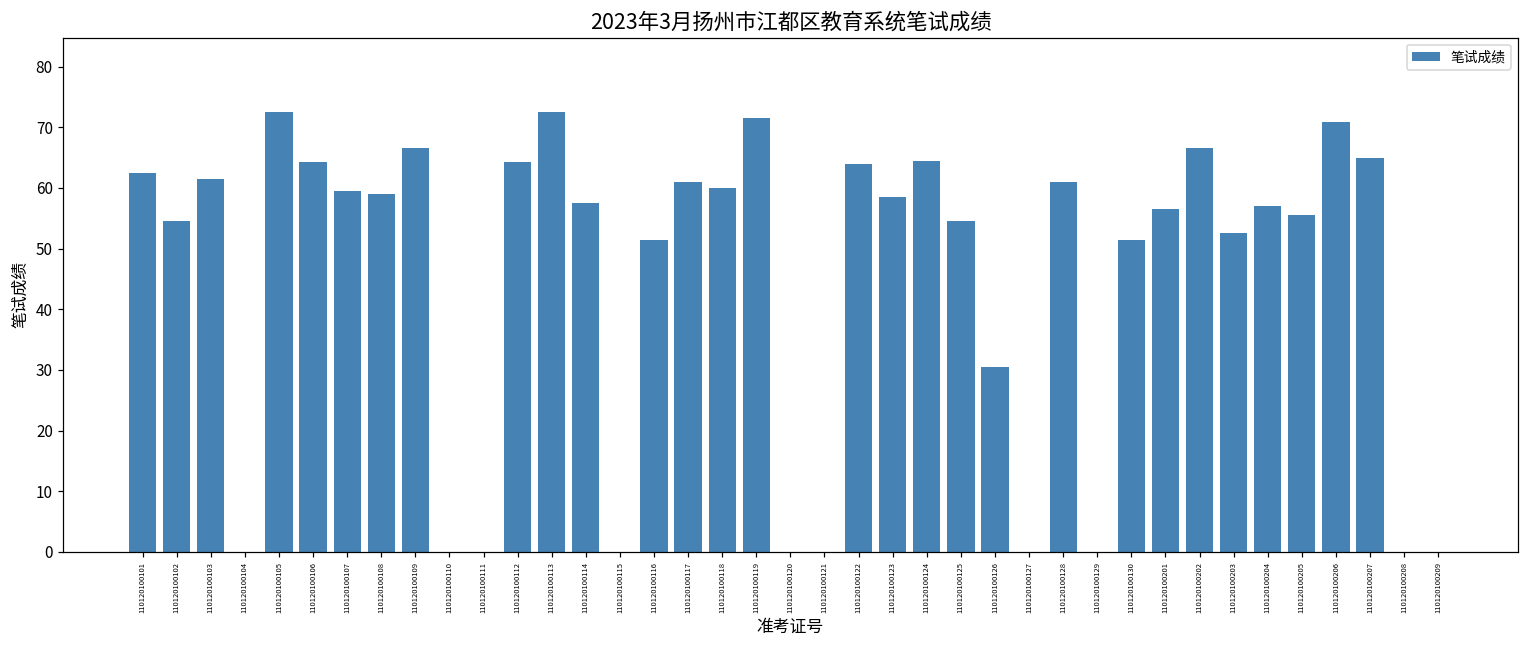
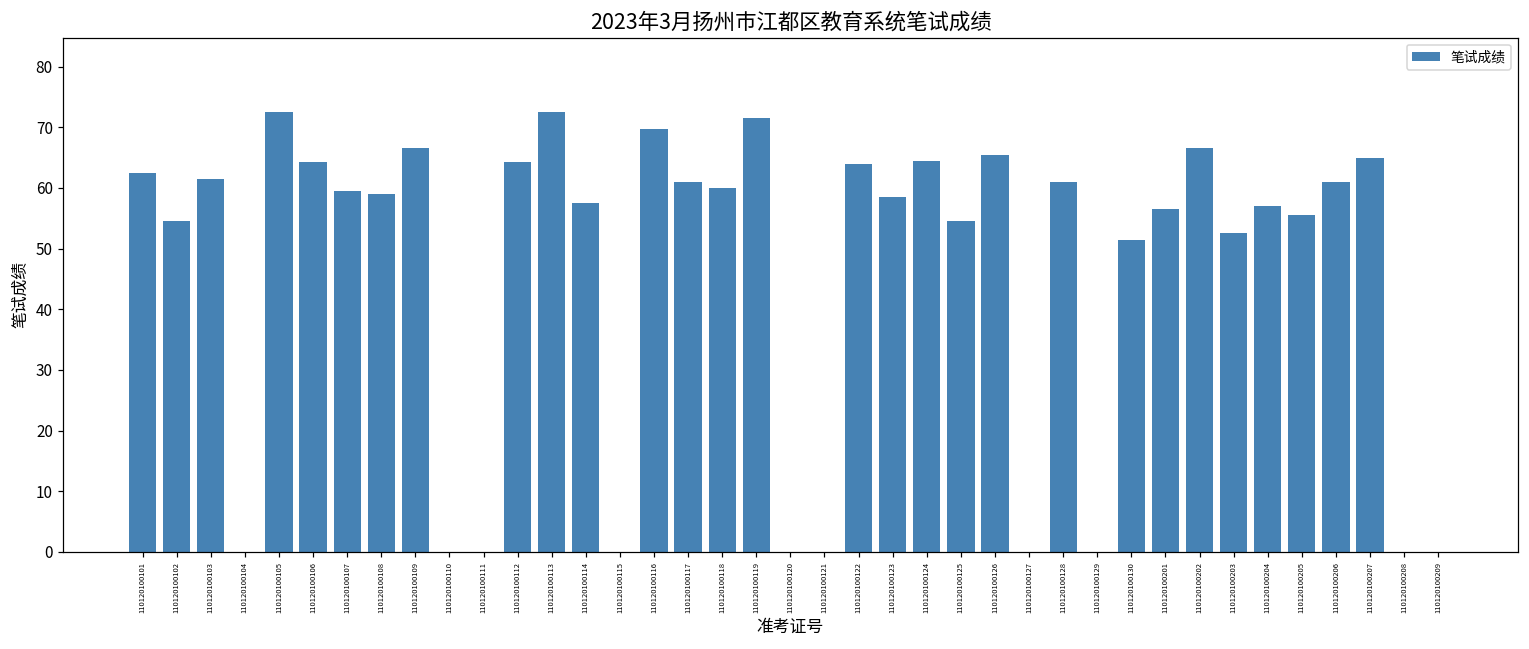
  {
    "110120100101": 63,
    "110120100102": 55,
    "110120100103": 62,
    "110120100104": 0,
    "110120100105": 73,
    "110120100106": 64,
    "110120100107": 60,
    "110120100108": 59,
    "110120100109": 67,
    "110120100110": 0,
    "110120100111": 0,
    "110120100112": 64,
    "110120100113": 73,
    "110120100114": 58,
    "110120100115": 0,
-   "110120100116": 52,
+   "110120100116": 70,
    "110120100117": 61,
    "110120100118": 60,
    "110120100119": 72,
    "110120100120": 0,
    "110120100121": 0,
    "110120100122": 64,
    "110120100123": 59,
    "110120100124": 65,
    "110120100125": 55,
-   "110120100126": 31,
+   "110120100126": 66,
    "110120100127": 0,
    "110120100128": 61,
    "110120100129": 0,
    "110120100130": 51,
    "110120100201": 57,
    "110120100202": 67,
    "110120100203": 53,
    "110120100204": 57,
    "110120100205": 56,
-   "110120100206": 71,
+   "110120100206": 61,
    "110120100207": 65,
    "110120100208": 0,
    "110120100209": 0
  }
